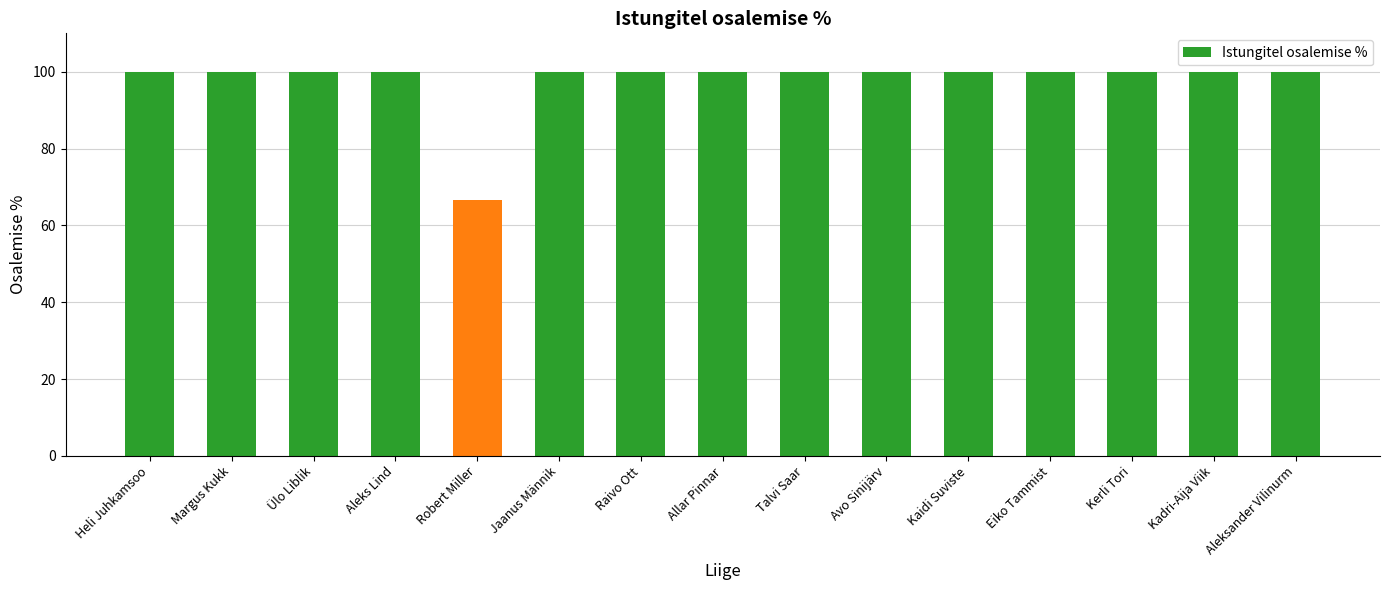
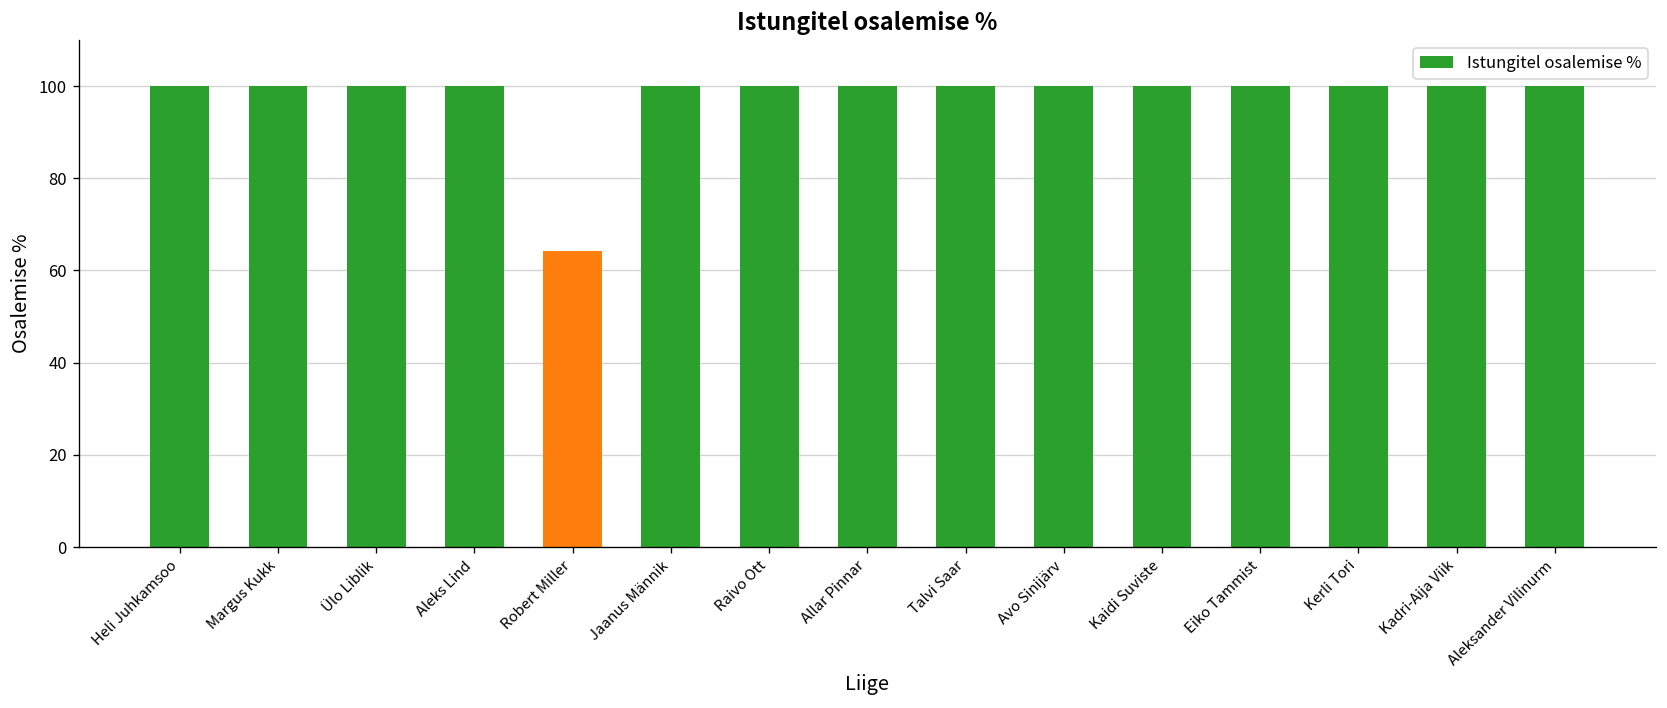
  {
    "Heli Juhkamsoo": 100,
    "Margus Kukk": 100,
    "Ülo Liblik": 100,
    "Aleks Lind": 100,
-   "Robert Miller": 67,
+   "Robert Miller": 64,
    "Jaanus Männik": 100,
    "Raivo Ott": 100,
    "Allar Pinnar": 100,
    "Talvi Saar": 100,
    "Avo Sinijärv": 100,
    "Kaidi Suviste": 100,
    "Eiko Tammist": 100,
    "Kerli Tori": 100,
    "Kadri-Aija Viik": 100,
    "Aleksander Vilinurm": 100
  }
